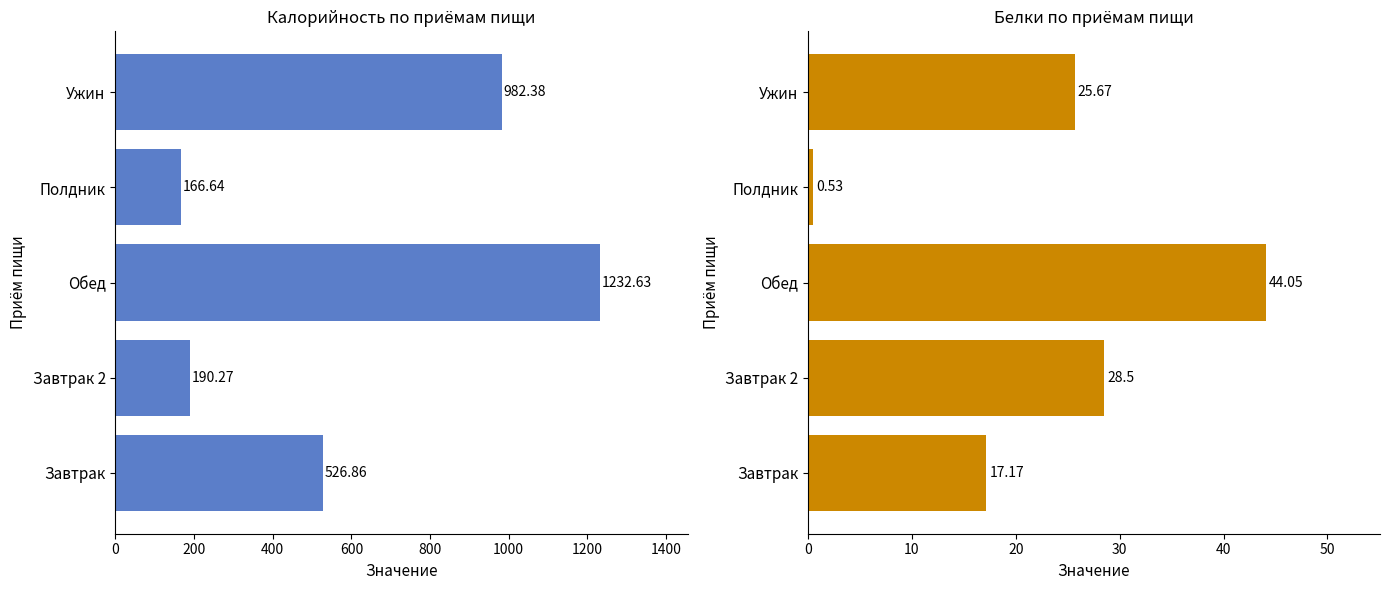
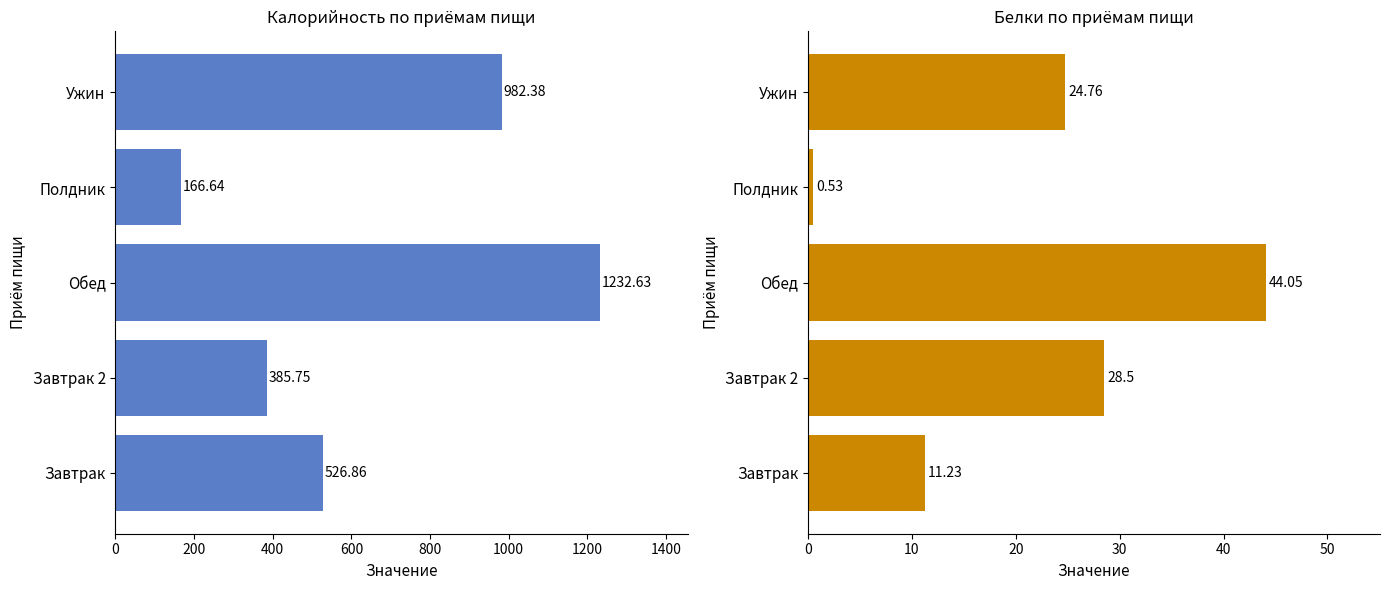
  {
    "Калорийность по приёмам пищи": {
      "Ужин": 982.38,
      "Полдник": 166.64,
      "Обед": 1232.63,
-     "Завтрак 2": 190.27,
+     "Завтрак 2": 385.75,
      "Завтрак": 526.86
    },
    "Белки по приёмам пищи": {
-     "Ужин": 25.67,
+     "Ужин": 24.76,
      "Полдник": 0.53,
      "Обед": 44.05,
      "Завтрак 2": 28.5,
-     "Завтрак": 17.17
+     "Завтрак": 11.23
    }
  }
